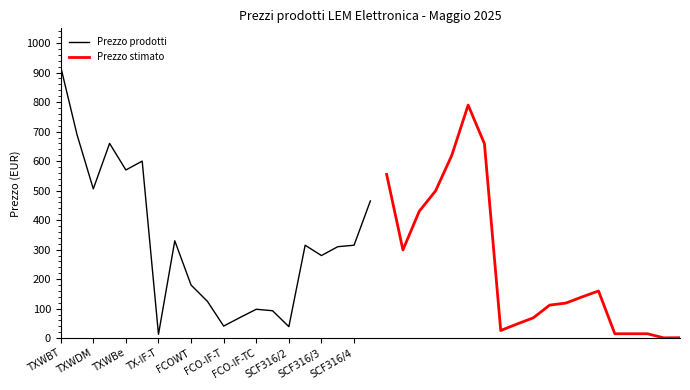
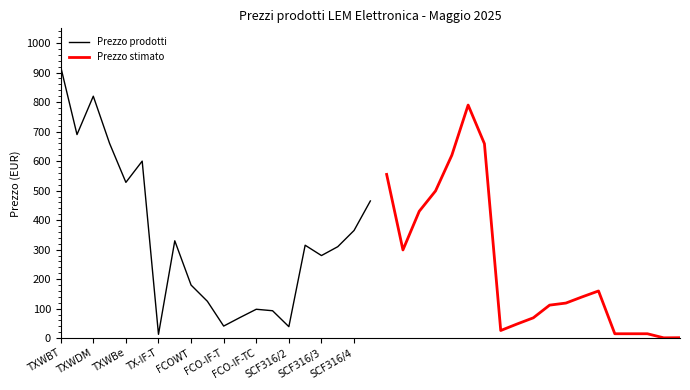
  {
    "Prezzo prodotti": {
      "TXWBT": 920,
-     "TXWDM": 510,
-     "TXWBe": 570,
+     "TXWDM": 820,
+     "TXWBe": 530,
      "TX-IF-T": 10,
      "FCOWT": 180,
      "FCO-IF-T": 40,
      "FCO-IF-TC": 100,
      "SCF316/2": 40,
      "SCF316/3": 280,
-     "SCF316/4": 320
+     "SCF316/4": 370
    }
  }
